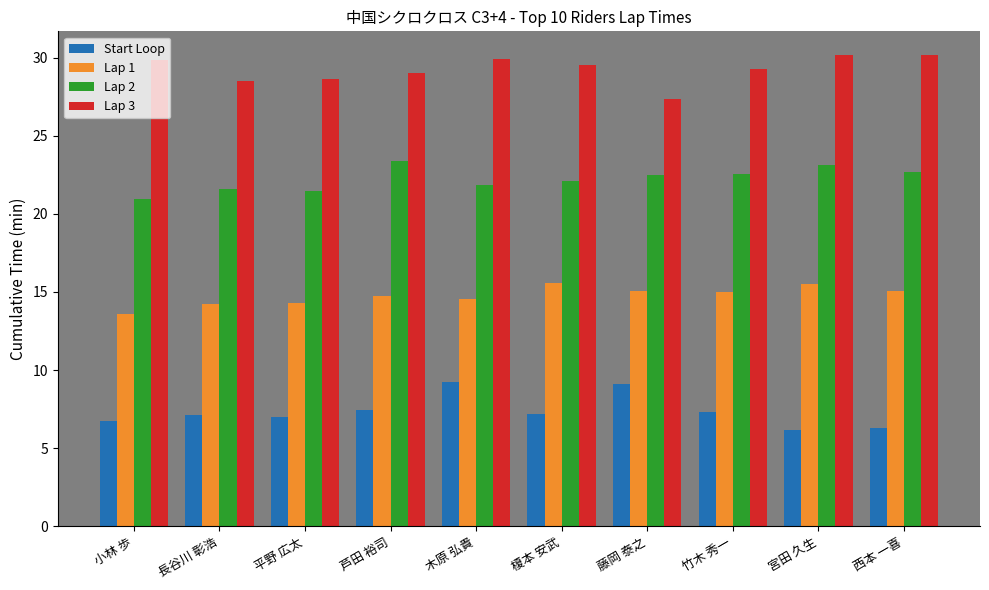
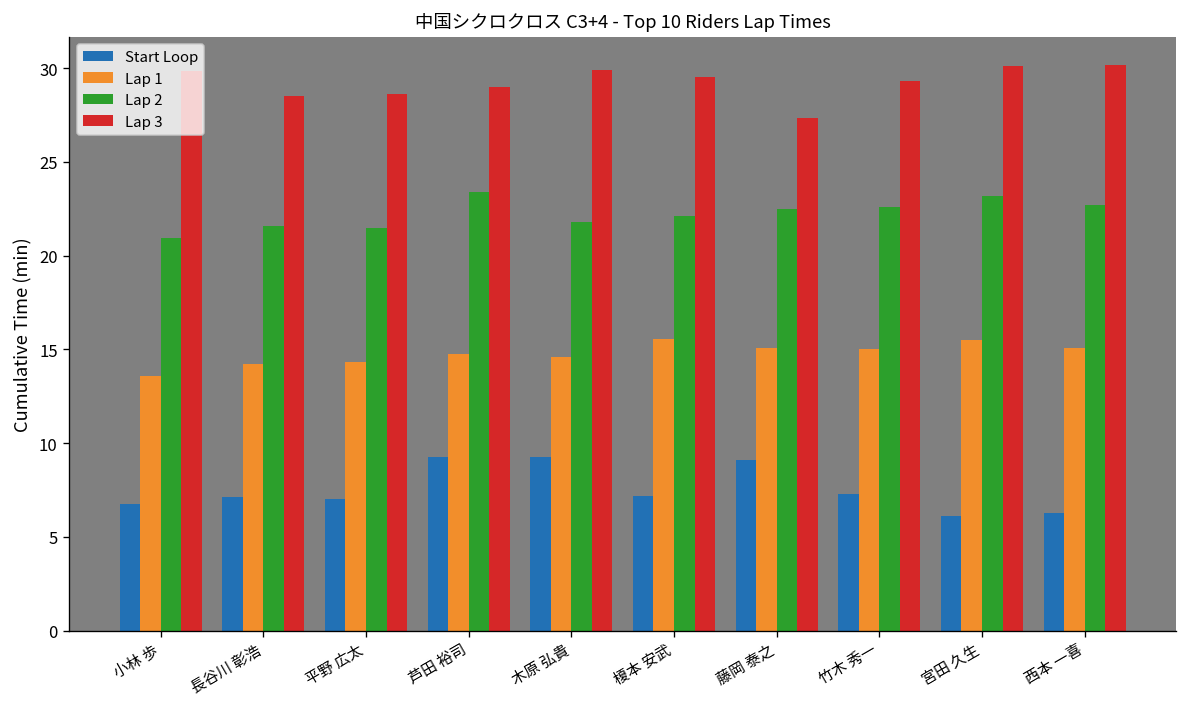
  {
    "Start Loop": {
      "小林 歩": 6.8,
      "長谷川 彰浩": 7.1,
      "平野 広太": 7.0,
-     "芦田 裕司": 7.5,
+     "芦田 裕司": 9.3,
      "木原 弘貴": 9.3,
      "榎本 安武": 7.2,
      "藤岡 泰之": 9.1,
      "竹木 秀一": 7.3,
      "宮田 久生": 6.1,
      "西本 一喜": 6.3
    },
    "Lap 1": {
      "小林 歩": 13.6,
      "長谷川 彰浩": 14.2,
      "平野 広太": 14.3,
      "芦田 裕司": 14.7,
      "木原 弘貴": 14.6,
      "榎本 安武": 15.6,
      "藤岡 泰之": 15.1,
      "竹木 秀一": 15.0,
      "宮田 久生": 15.5,
      "西本 一喜": 15.1
    },
    "Lap 2": {
      "小林 歩": 20.9,
      "長谷川 彰浩": 21.6,
      "平野 広太": 21.5,
      "芦田 裕司": 23.4,
      "木原 弘貴": 21.8,
      "榎本 安武": 22.1,
      "藤岡 泰之": 22.5,
      "竹木 秀一": 22.6,
      "宮田 久生": 23.2,
      "西本 一喜": 22.7
    },
    "Lap 3": {
      "長谷川 彰浩": 28.5,
      "平野 広太": 28.6,
      "芦田 裕司": 29.0,
      "木原 弘貴": 29.9,
      "榎本 安武": 29.5,
      "藤岡 泰之": 27.4,
      "竹木 秀一": 29.3,
      "宮田 久生": 30.1,
      "西本 一喜": 30.2
    }
  }
